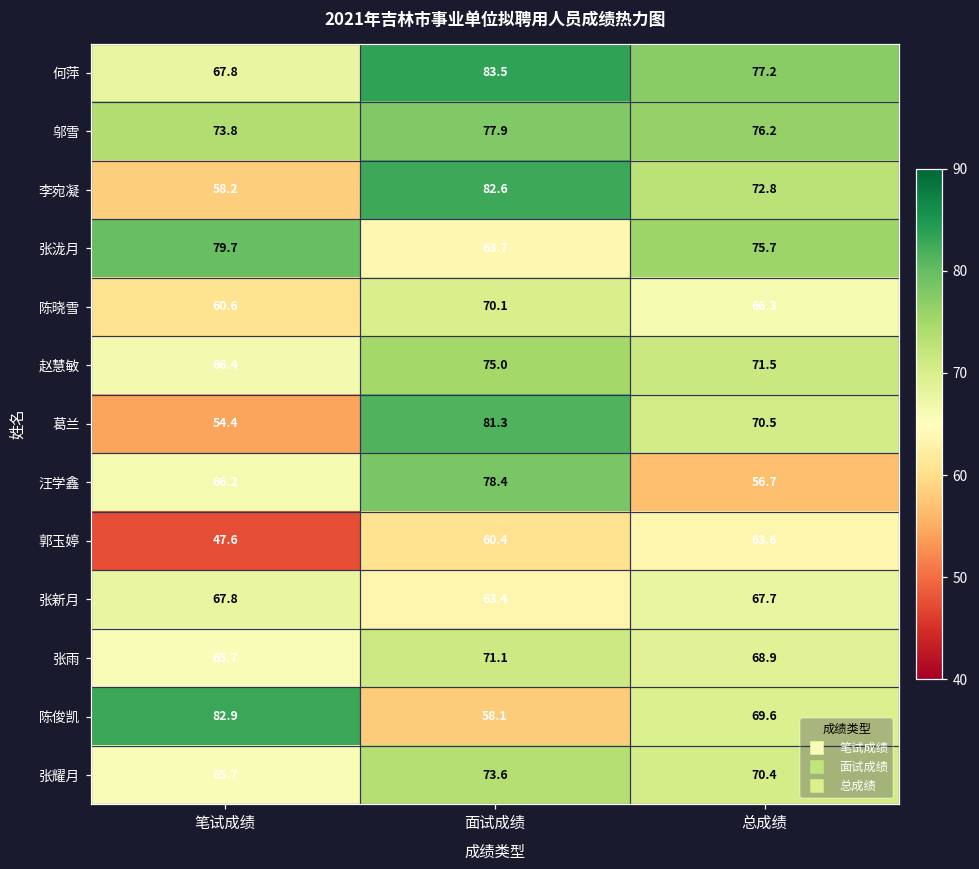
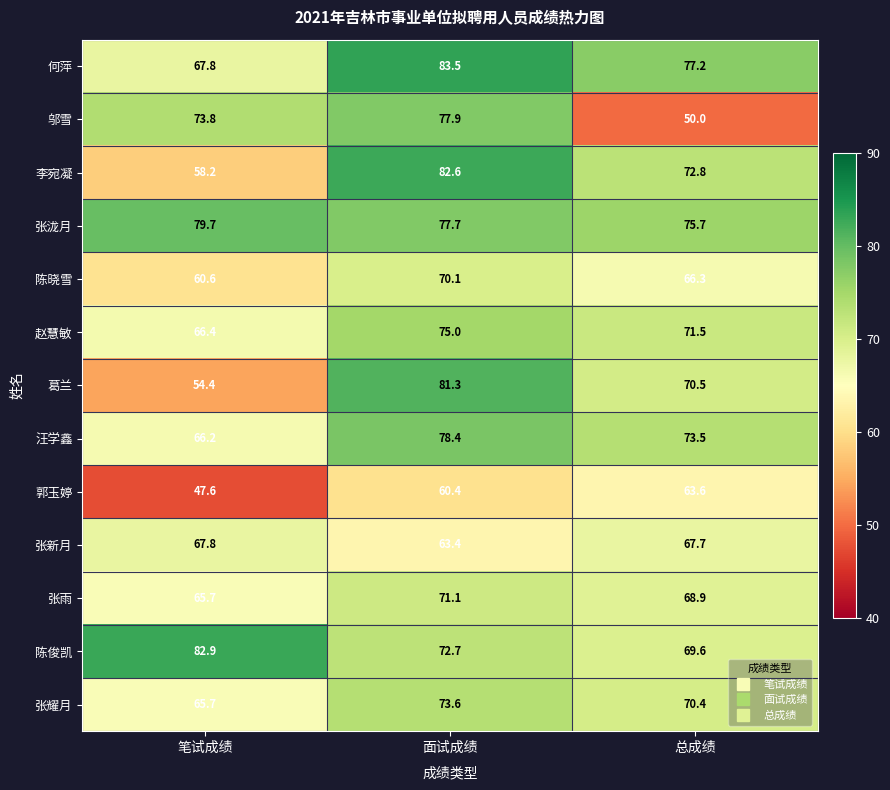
  {
    "何萍": {
      "笔试成绩": 67.8,
      "面试成绩": 83.5,
      "总成绩": 77.2
    },
    "邬雪": {
      "笔试成绩": 73.8,
      "面试成绩": 77.9,
-     "总成绩": 76.2
+     "总成绩": 50.0
    },
    "李宛凝": {
      "笔试成绩": 58.2,
      "面试成绩": 82.6,
      "总成绩": 72.8
    },
    "张泷月": {
      "笔试成绩": 79.7,
-     "面试成绩": 63.7,
+     "面试成绩": 77.7,
      "总成绩": 75.7
    },
    "陈晓雪": {
      "笔试成绩": 60.6,
      "面试成绩": 70.1,
      "总成绩": 66.3
    },
    "赵慧敏": {
      "笔试成绩": 66.4,
      "面试成绩": 75.0,
      "总成绩": 71.5
    },
    "葛兰": {
      "笔试成绩": 54.4,
      "面试成绩": 81.3,
      "总成绩": 70.5
    },
    "汪学鑫": {
      "笔试成绩": 66.2,
      "面试成绩": 78.4,
-     "总成绩": 56.7
+     "总成绩": 73.5
    },
    "郭玉婷": {
      "笔试成绩": 47.6,
      "面试成绩": 60.4,
      "总成绩": 63.6
    },
    "张新月": {
      "笔试成绩": 67.8,
      "面试成绩": 63.4,
      "总成绩": 67.7
    },
    "张雨": {
      "笔试成绩": 65.7,
      "面试成绩": 71.1,
      "总成绩": 68.9
    },
    "陈俊凯": {
      "笔试成绩": 82.9,
-     "面试成绩": 58.1,
+     "面试成绩": 72.7,
      "总成绩": 69.6
    },
    "张耀月": {
      "笔试成绩": 65.7,
      "面试成绩": 73.6,
      "总成绩": 70.4
    }
  }
